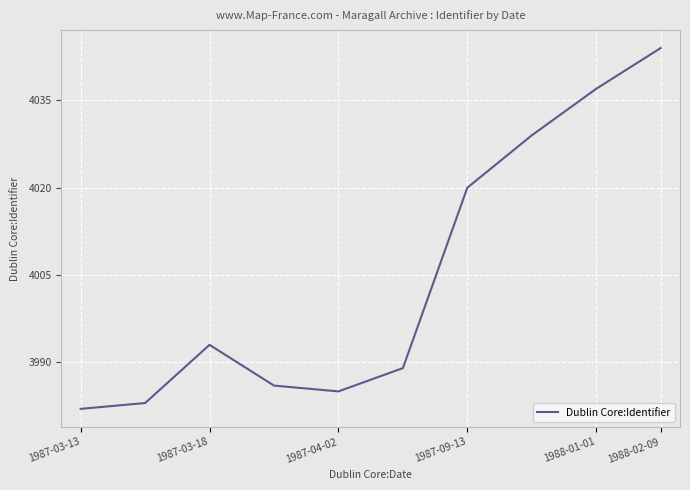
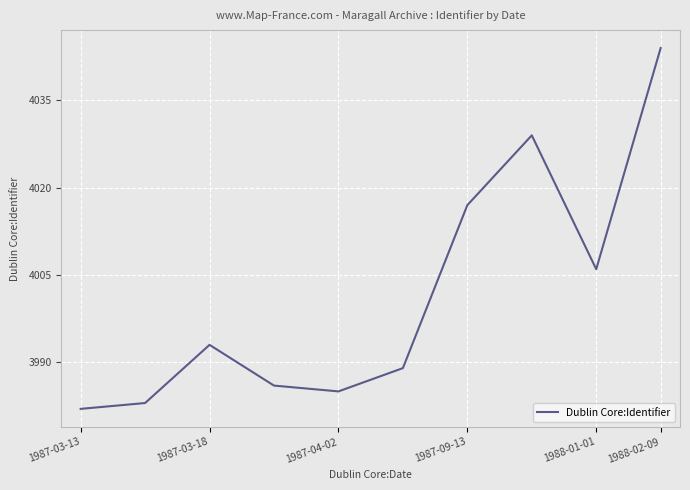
  {
    "1987-03-13": 3982,
    "1987-03-18": 3993,
    "1987-04-02": 3985,
-   "1987-09-13": 4020,
-   "1988-01-01": 4037,
+   "1987-09-13": 4017,
+   "1988-01-01": 4006,
    "1988-02-09": 4044
  }
